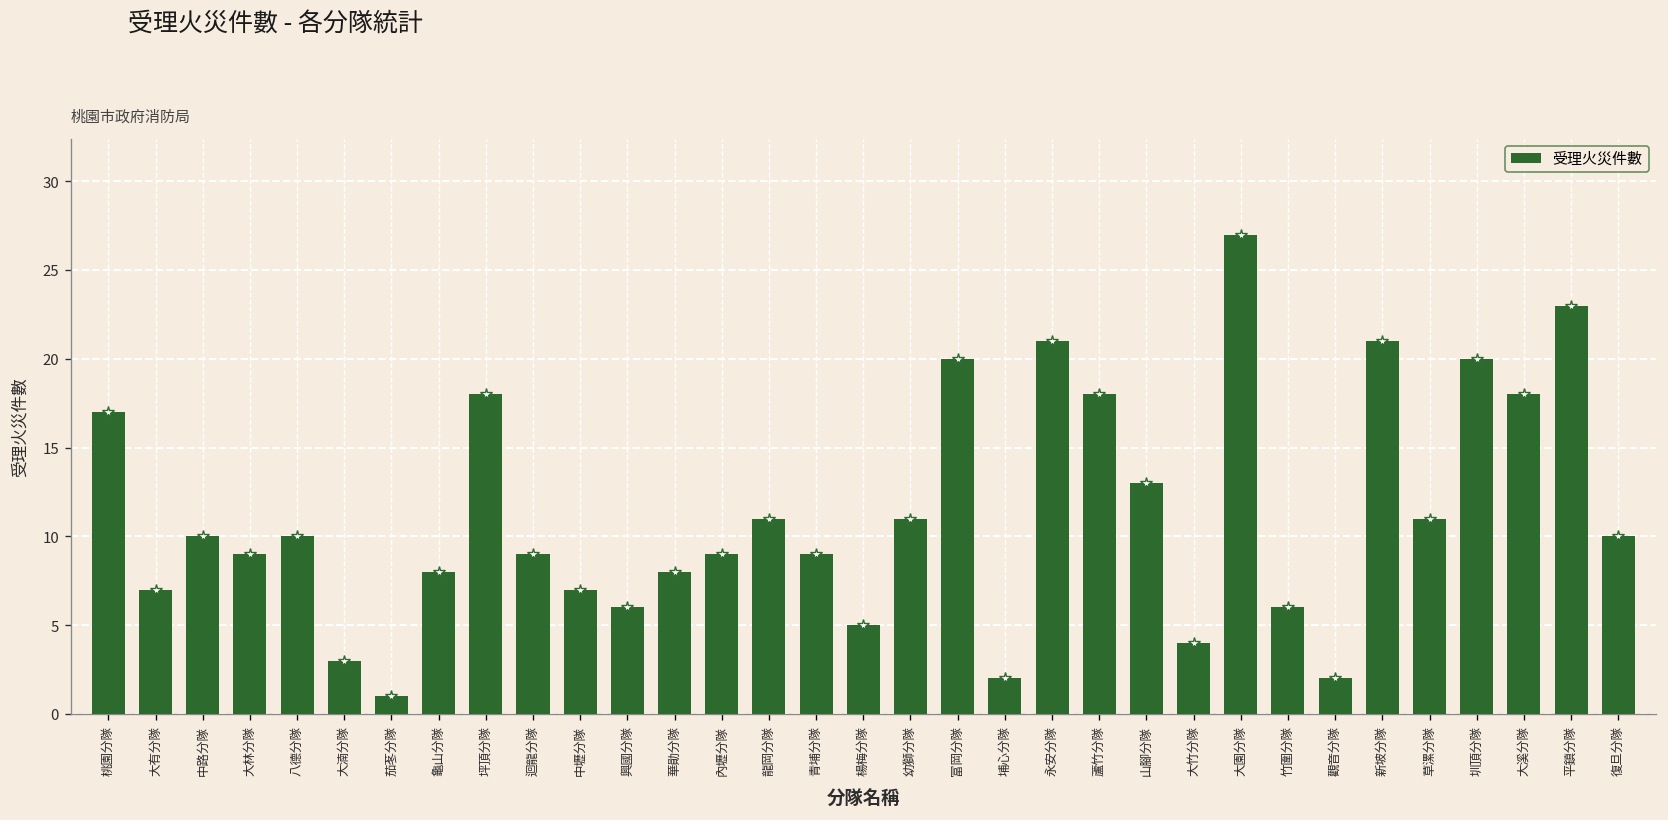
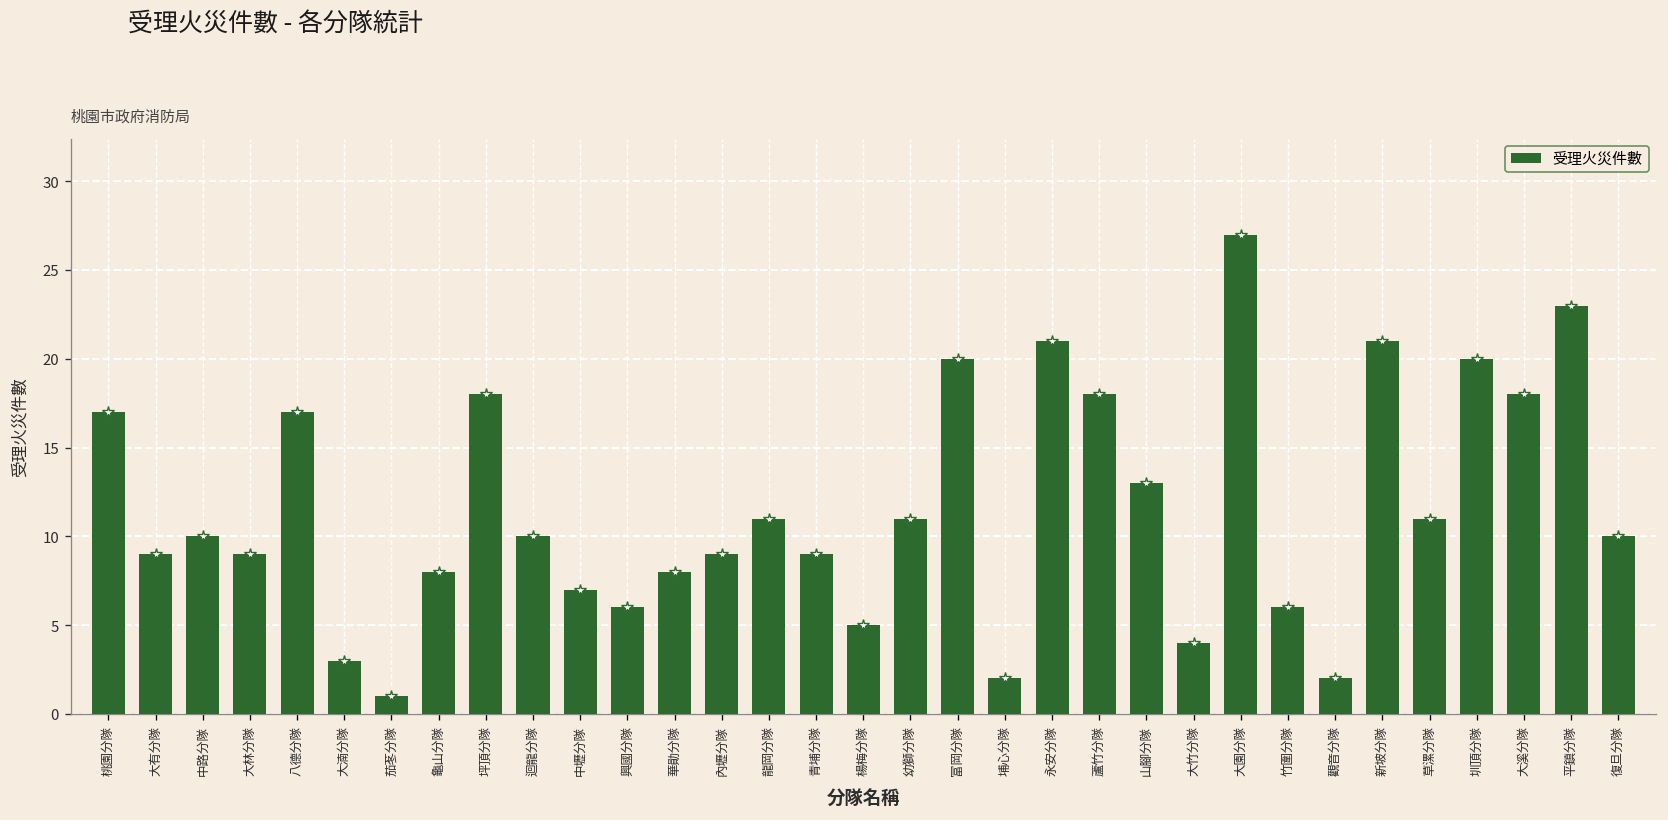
  {
    "受理火災件數": {
      "桃園分隊": 17,
-     "大有分隊": 7,
+     "大有分隊": 9,
      "中路分隊": 10,
      "大林分隊": 9,
-     "八德分隊": 10,
+     "八德分隊": 17,
      "大湳分隊": 3,
      "茄苳分隊": 1,
      "龜山分隊": 8,
      "坪頂分隊": 18,
-     "迴龍分隊": 9,
+     "迴龍分隊": 10,
      "中壢分隊": 7,
      "興國分隊": 6,
      "華勛分隊": 8,
      "內壢分隊": 9,
      "龍岡分隊": 11,
      "青埔分隊": 9,
      "楊梅分隊": 5,
      "幼獅分隊": 11,
      "富岡分隊": 20,
      "埔心分隊": 2,
      "永安分隊": 21,
      "蘆竹分隊": 18,
      "山腳分隊": 13,
      "大竹分隊": 4,
      "大園分隊": 27,
      "竹圍分隊": 6,
      "觀音分隊": 2,
      "新坡分隊": 21,
      "草漯分隊": 11,
      "圳頂分隊": 20,
      "大溪分隊": 18,
      "平鎮分隊": 23,
      "復旦分隊": 10
    }
  }
